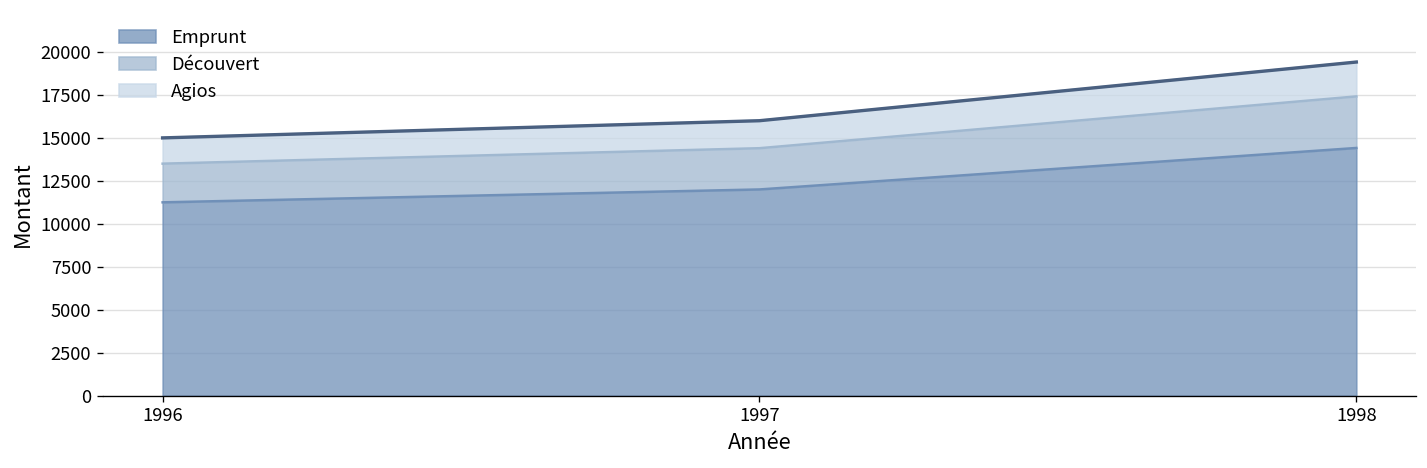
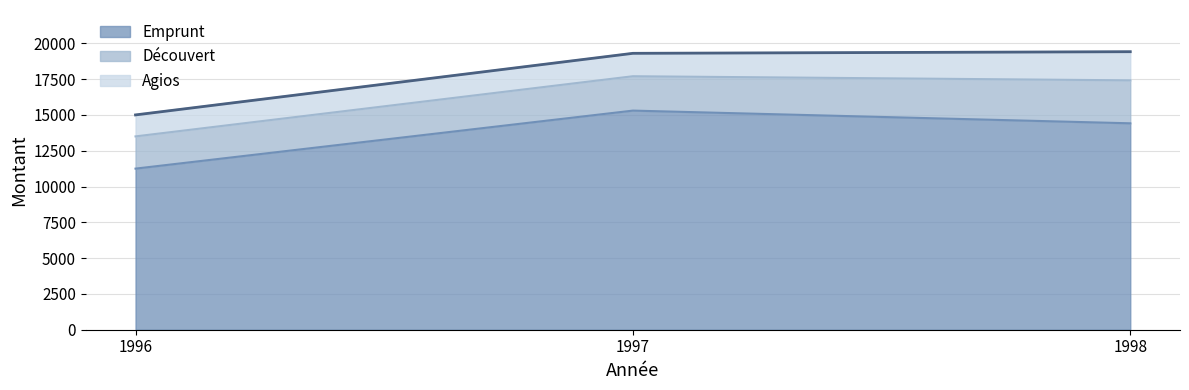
  {
    "Emprunt": {
      "1996": 11300,
-     "1997": 12000,
+     "1997": 15300,
      "1998": 14400
    }
  }
